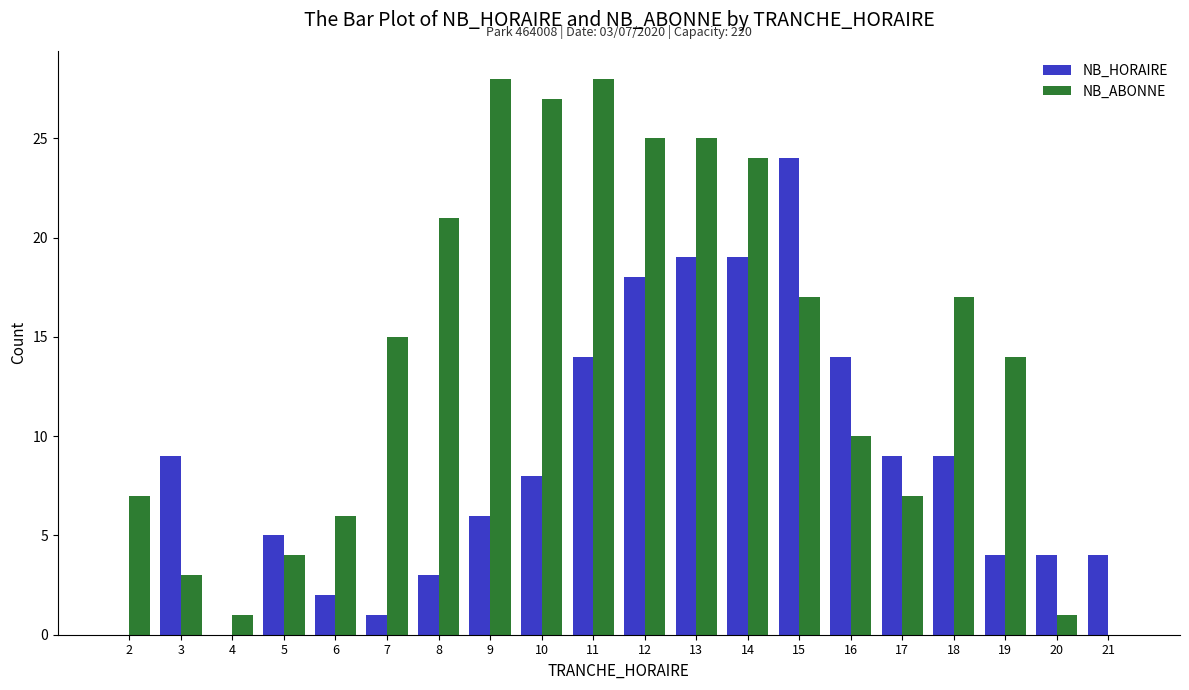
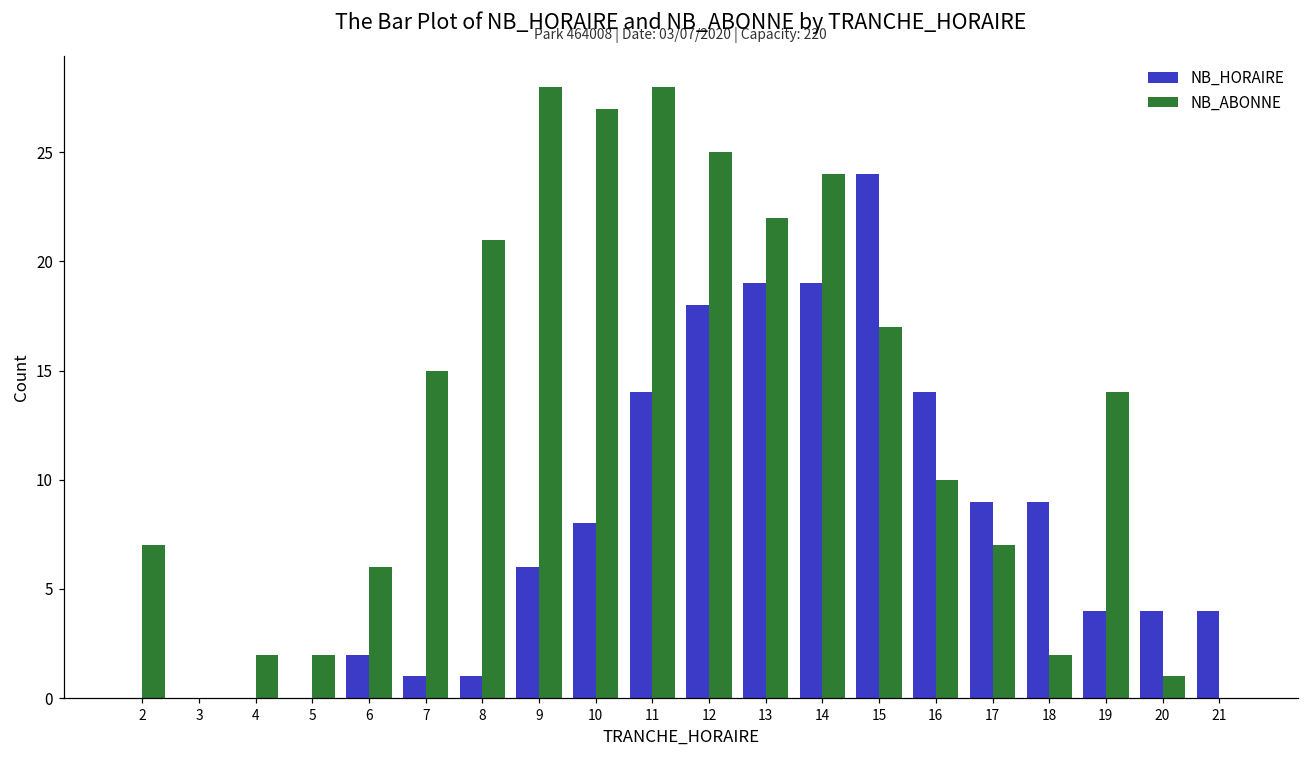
  {
    "NB_HORAIRE": {
      "2": 0,
-     "3": 9,
+     "3": 0,
      "4": 0,
-     "5": 5,
+     "5": 0,
      "6": 2,
      "7": 1,
-     "8": 3,
+     "8": 1,
      "9": 6,
      "10": 8,
      "11": 14,
      "12": 18,
      "13": 19,
      "14": 19,
      "15": 24,
      "16": 14,
      "17": 9,
      "18": 9,
      "19": 4,
      "20": 4,
      "21": 4
    },
    "NB_ABONNE": {
      "2": 7,
-     "3": 3,
-     "4": 1,
-     "5": 4,
+     "3": 0,
+     "4": 2,
+     "5": 2,
      "6": 6,
      "7": 15,
      "8": 21,
      "9": 28,
      "10": 27,
      "11": 28,
      "12": 25,
-     "13": 25,
+     "13": 22,
      "14": 24,
      "15": 17,
      "16": 10,
      "17": 7,
-     "18": 17,
+     "18": 2,
      "19": 14,
      "20": 1,
      "21": 0
    }
  }
